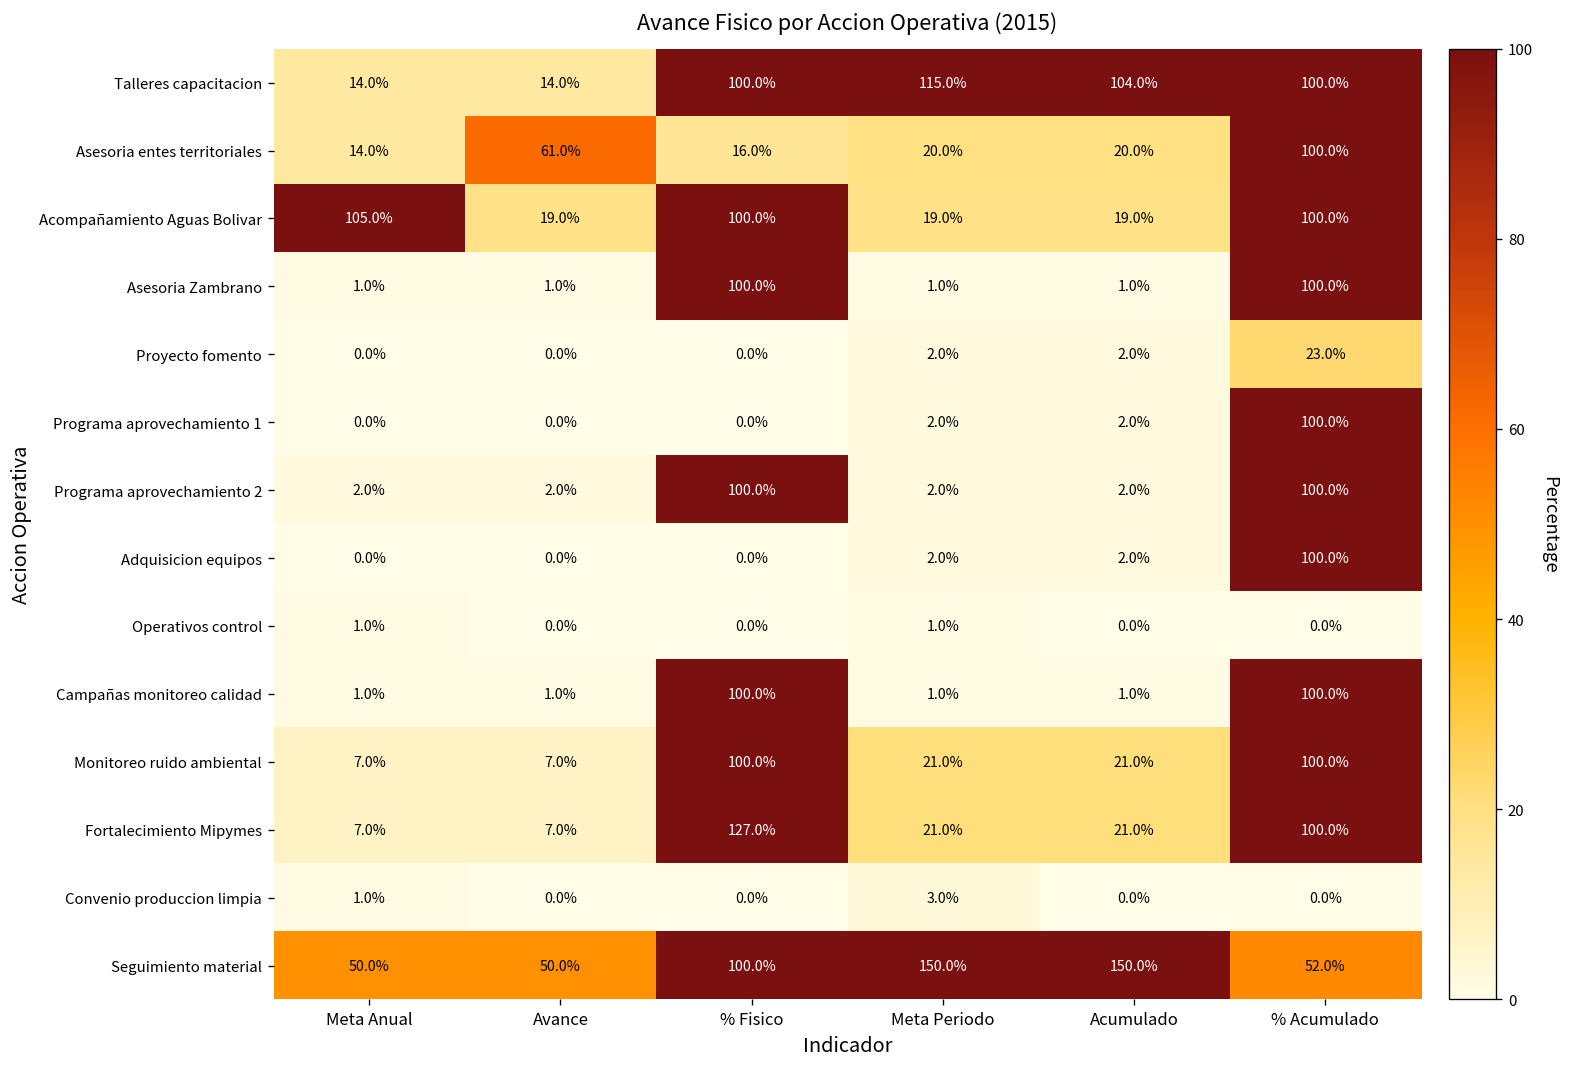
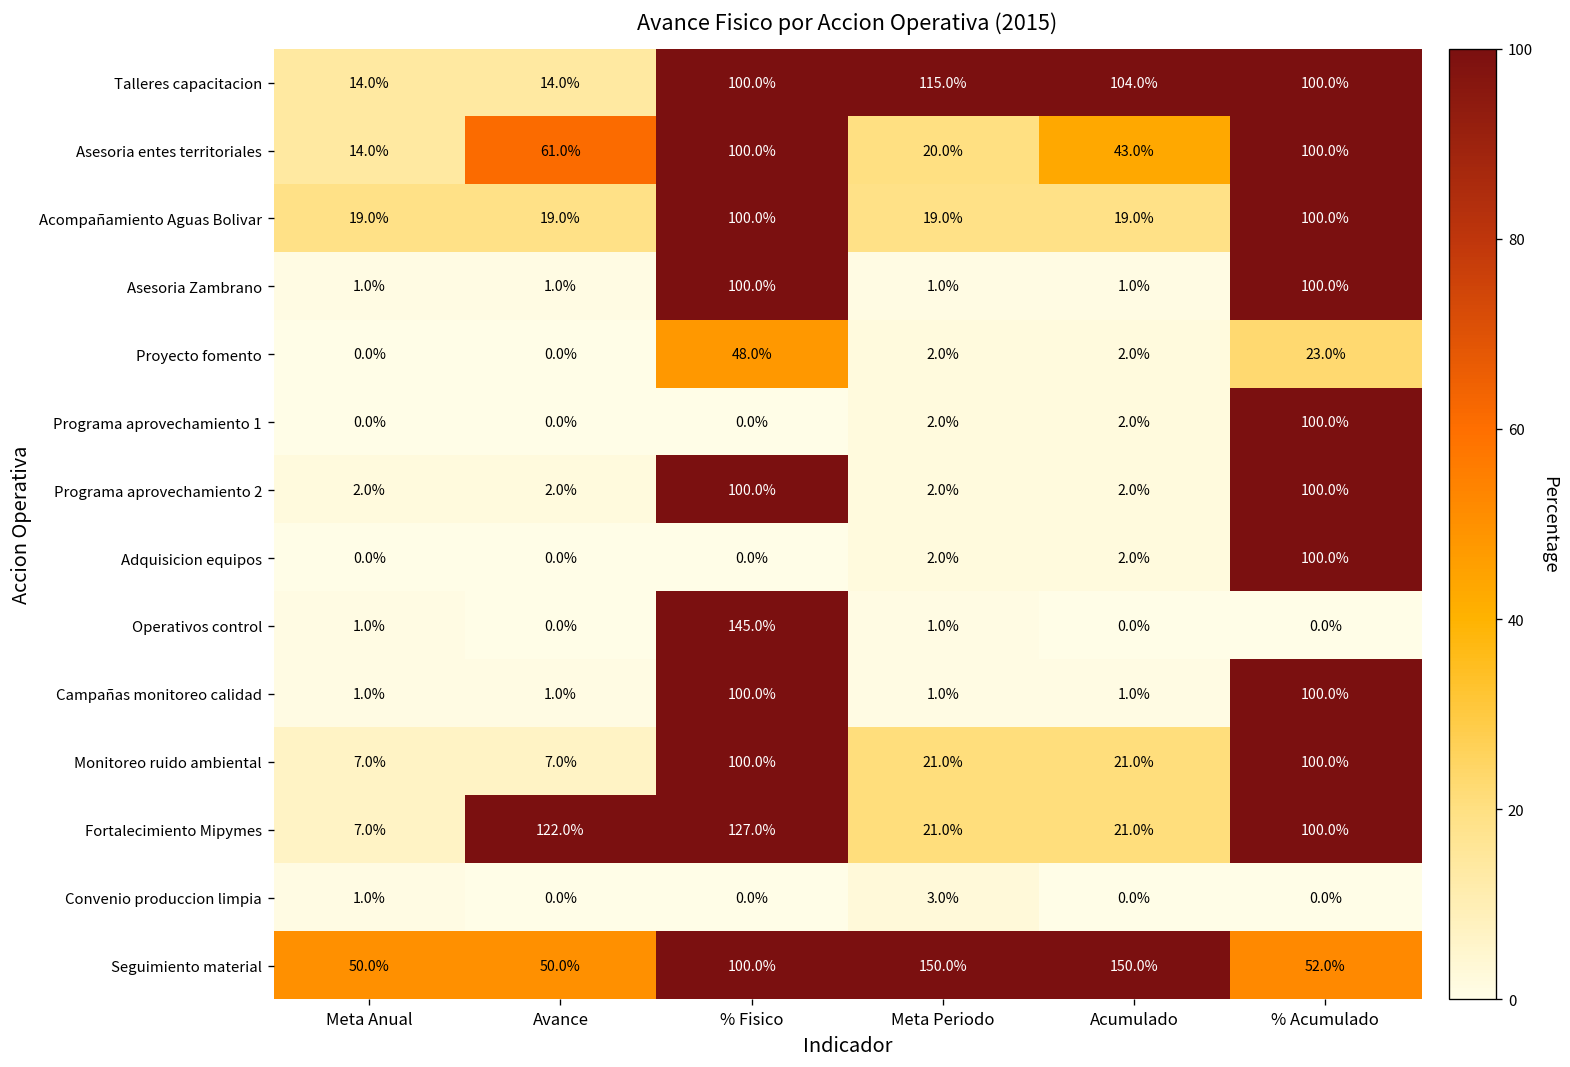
  {
    "Talleres capacitacion": {
      "Meta Anual": "14.0%",
      "Avance": "14.0%",
      "% Fisico": "100.0%",
      "Meta Periodo": "115.0%",
      "Acumulado": "104.0%",
      "% Acumulado": "100.0%"
    },
    "Asesoria entes territoriales": {
      "Meta Anual": "14.0%",
      "Avance": "61.0%",
-     "% Fisico": "16.0%",
+     "% Fisico": "100.0%",
      "Meta Periodo": "20.0%",
-     "Acumulado": "20.0%",
+     "Acumulado": "43.0%",
      "% Acumulado": "100.0%"
    },
    "Acompañamiento Aguas Bolivar": {
-     "Meta Anual": "105.0%",
+     "Meta Anual": "19.0%",
      "Avance": "19.0%",
      "% Fisico": "100.0%",
      "Meta Periodo": "19.0%",
      "Acumulado": "19.0%",
      "% Acumulado": "100.0%"
    },
    "Asesoria Zambrano": {
      "Meta Anual": "1.0%",
      "Avance": "1.0%",
      "% Fisico": "100.0%",
      "Meta Periodo": "1.0%",
      "Acumulado": "1.0%",
      "% Acumulado": "100.0%"
    },
    "Proyecto fomento": {
      "Meta Anual": "0.0%",
      "Avance": "0.0%",
-     "% Fisico": "0.0%",
+     "% Fisico": "48.0%",
      "Meta Periodo": "2.0%",
      "Acumulado": "2.0%",
      "% Acumulado": "23.0%"
    },
    "Programa aprovechamiento 1": {
      "Meta Anual": "0.0%",
      "Avance": "0.0%",
      "% Fisico": "0.0%",
      "Meta Periodo": "2.0%",
      "Acumulado": "2.0%",
      "% Acumulado": "100.0%"
    },
    "Programa aprovechamiento 2": {
      "Meta Anual": "2.0%",
      "Avance": "2.0%",
      "% Fisico": "100.0%",
      "Meta Periodo": "2.0%",
      "Acumulado": "2.0%",
      "% Acumulado": "100.0%"
    },
    "Adquisicion equipos": {
      "Meta Anual": "0.0%",
      "Avance": "0.0%",
      "% Fisico": "0.0%",
      "Meta Periodo": "2.0%",
      "Acumulado": "2.0%",
      "% Acumulado": "100.0%"
    },
    "Operativos control": {
      "Meta Anual": "1.0%",
      "Avance": "0.0%",
-     "% Fisico": "0.0%",
+     "% Fisico": "145.0%",
      "Meta Periodo": "1.0%",
      "Acumulado": "0.0%",
      "% Acumulado": "0.0%"
    },
    "Campañas monitoreo calidad": {
      "Meta Anual": "1.0%",
      "Avance": "1.0%",
      "% Fisico": "100.0%",
      "Meta Periodo": "1.0%",
      "Acumulado": "1.0%",
      "% Acumulado": "100.0%"
    },
    "Monitoreo ruido ambiental": {
      "Meta Anual": "7.0%",
      "Avance": "7.0%",
      "% Fisico": "100.0%",
      "Meta Periodo": "21.0%",
      "Acumulado": "21.0%",
      "% Acumulado": "100.0%"
    },
    "Fortalecimiento Mipymes": {
      "Meta Anual": "7.0%",
-     "Avance": "7.0%",
+     "Avance": "122.0%",
      "% Fisico": "127.0%",
      "Meta Periodo": "21.0%",
      "Acumulado": "21.0%",
      "% Acumulado": "100.0%"
    },
    "Convenio produccion limpia": {
      "Meta Anual": "1.0%",
      "Avance": "0.0%",
      "% Fisico": "0.0%",
      "Meta Periodo": "3.0%",
      "Acumulado": "0.0%",
      "% Acumulado": "0.0%"
    },
    "Seguimiento material": {
      "Meta Anual": "50.0%",
      "Avance": "50.0%",
      "% Fisico": "100.0%",
      "Meta Periodo": "150.0%",
      "Acumulado": "150.0%",
      "% Acumulado": "52.0%"
    }
  }
